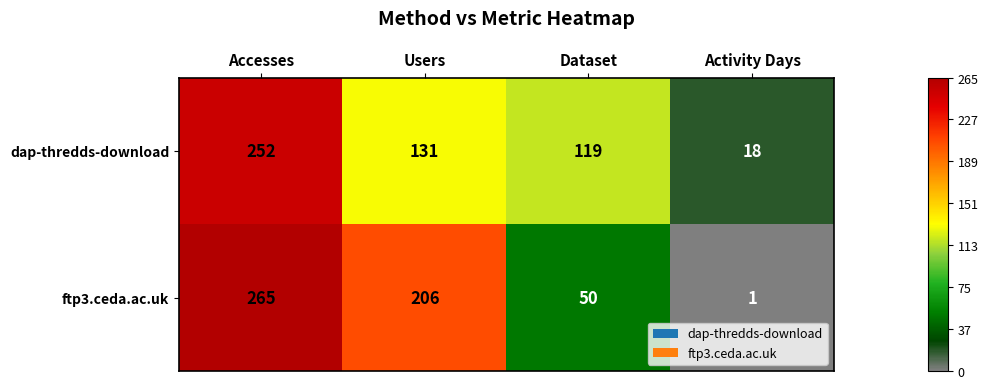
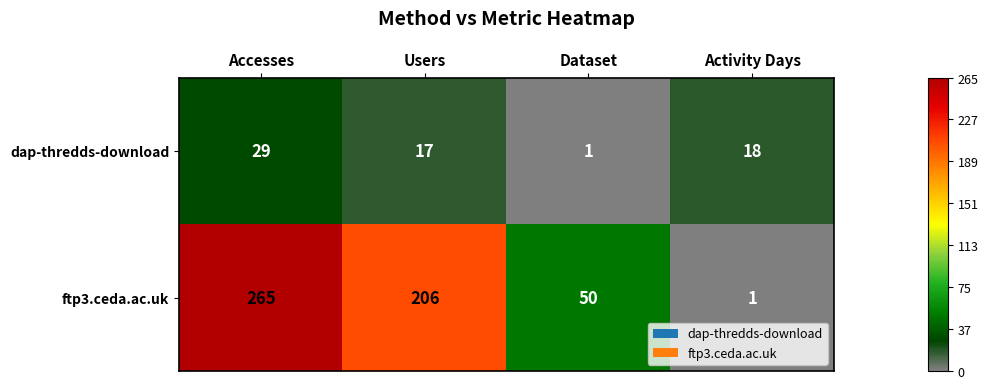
  {
    "dap-thredds-download": {
-     "Accesses": 252,
-     "Users": 131,
-     "Dataset": 119,
+     "Accesses": 29,
+     "Users": 17,
+     "Dataset": 1,
      "Activity Days": 18
    },
    "ftp3.ceda.ac.uk": {
      "Accesses": 265,
      "Users": 206,
      "Dataset": 50,
      "Activity Days": 1
    }
  }
